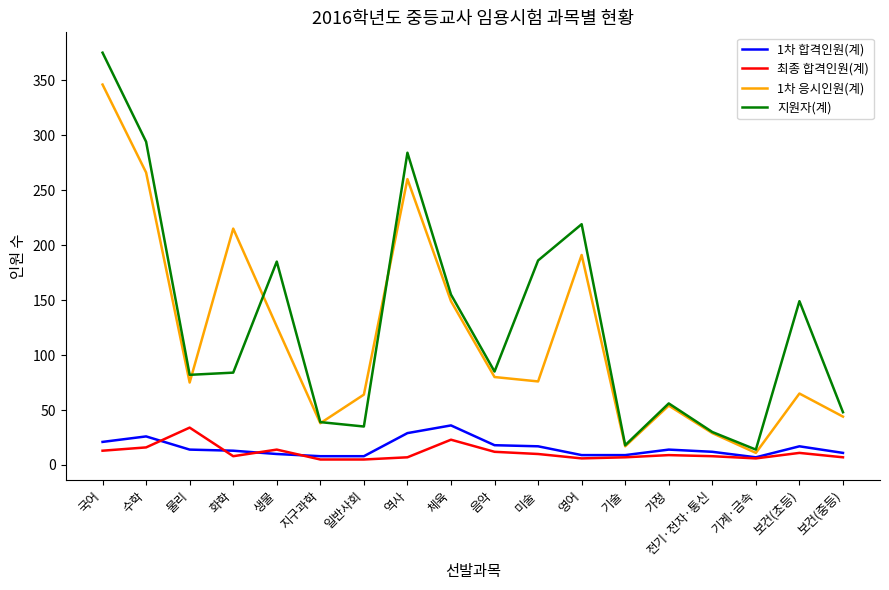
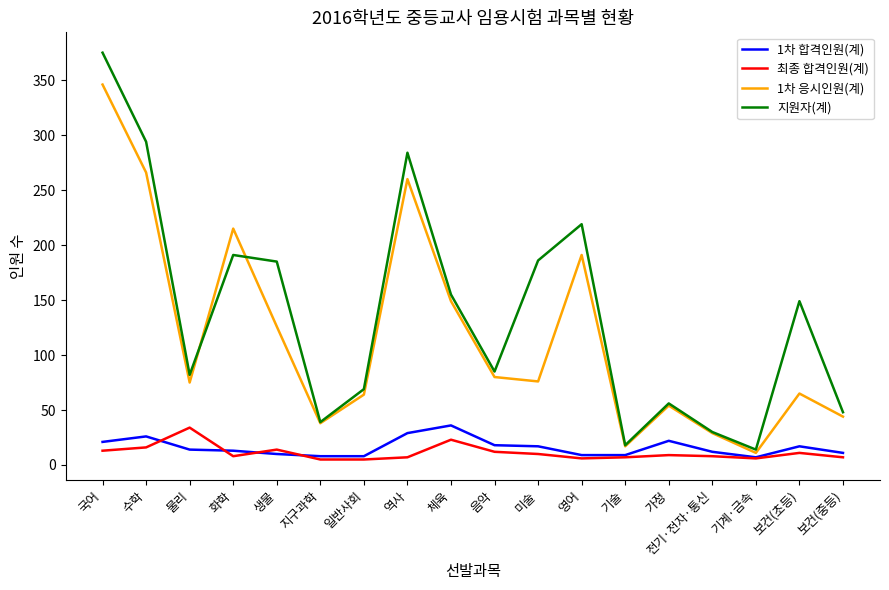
  {
    "1차 합격인원(계)": {
      "국어": 21,
      "수학": 26,
      "물리": 14,
      "화학": 13,
      "생물": 10,
      "지구과학": 8,
      "일반사회": 8,
      "역사": 29,
      "체육": 36,
      "음악": 18,
      "미술": 17,
      "영어": 9,
-     "가정": 14,
+     "가정": 22,
      "전기·전자·통신": 12,
      "보건(초등)": 17,
      "보건(중등)": 11
    },
    "최종 합격인원(계)": {
      "국어": 13,
      "수학": 16,
      "물리": 34,
      "화학": 8,
      "생물": 14,
      "지구과학": 5,
      "일반사회": 5,
      "역사": 7,
      "체육": 23,
      "음악": 12,
      "미술": 10,
      "영어": 6,
      "가정": 9,
      "전기·전자·통신": 8,
      "보건(초등)": 11,
      "보건(중등)": 7
    },
    "1차 응시인원(계)": {
      "국어": 346,
      "수학": 266,
      "물리": 75,
      "화학": 215,
      "생물": 126,
      "일반사회": 64,
      "역사": 260,
      "체육": 149,
      "음악": 80,
      "미술": 76,
      "영어": 191,
      "기계·금속": 11,
      "보건(초등)": 65,
      "보건(중등)": 44
    },
    "지원자(계)": {
      "국어": 375,
      "수학": 294,
      "물리": 82,
-     "화학": 84,
+     "화학": 191,
      "생물": 185,
-     "일반사회": 35,
+     "일반사회": 69,
      "역사": 284,
      "체육": 155,
      "음악": 85,
      "미술": 186,
      "영어": 219,
      "기계·금속": 14,
      "보건(초등)": 149,
      "보건(중등)": 48
    }
  }
